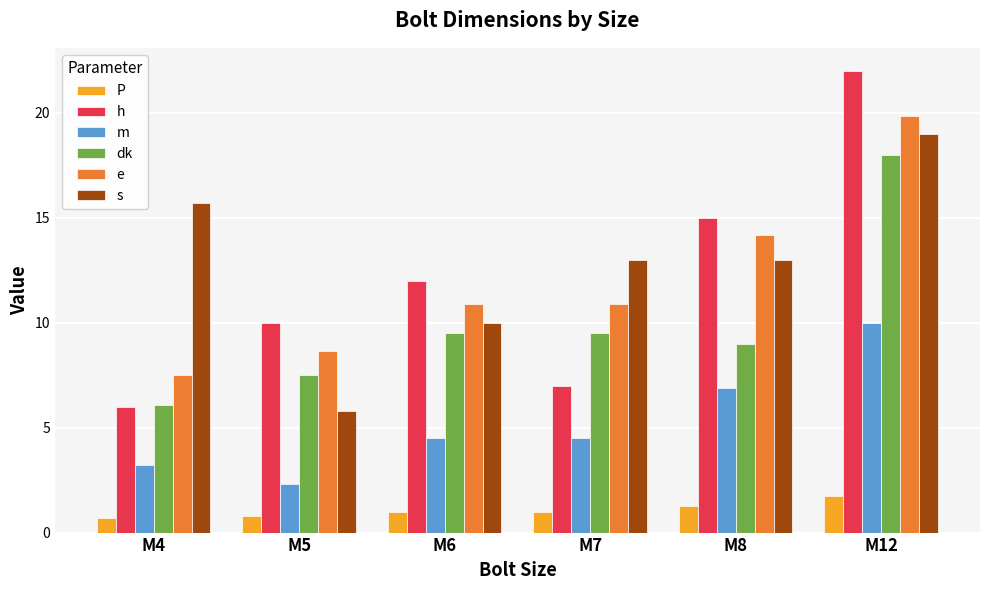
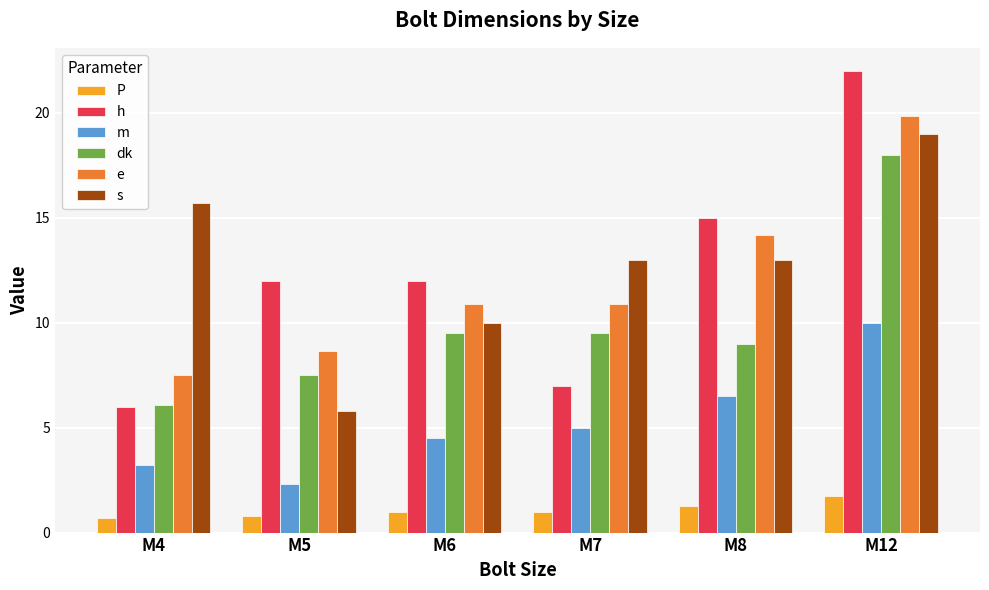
  {
    "h": {
      "M4": 6,
-     "M5": 10,
+     "M5": 12,
      "M6": 12,
      "M7": 7,
      "M8": 15,
      "M12": 22
    },
    "m": {
      "M4": 3.2,
      "M5": 2.3,
      "M6": 4.5,
-     "M7": 4.5,
-     "M8": 6.9,
+     "M7": 5.0,
+     "M8": 6.5,
      "M12": 10.0
    },
    "dk": {
      "M4": 6.1,
      "M5": 7.5,
      "M6": 9.5,
      "M7": 9.5,
      "M8": 9.0,
      "M12": 18.0
    },
    "s": {
      "M4": 15.7,
      "M5": 5.8,
      "M6": 10.0,
      "M7": 13.0,
      "M8": 13.0,
      "M12": 19.0
    }
  }
